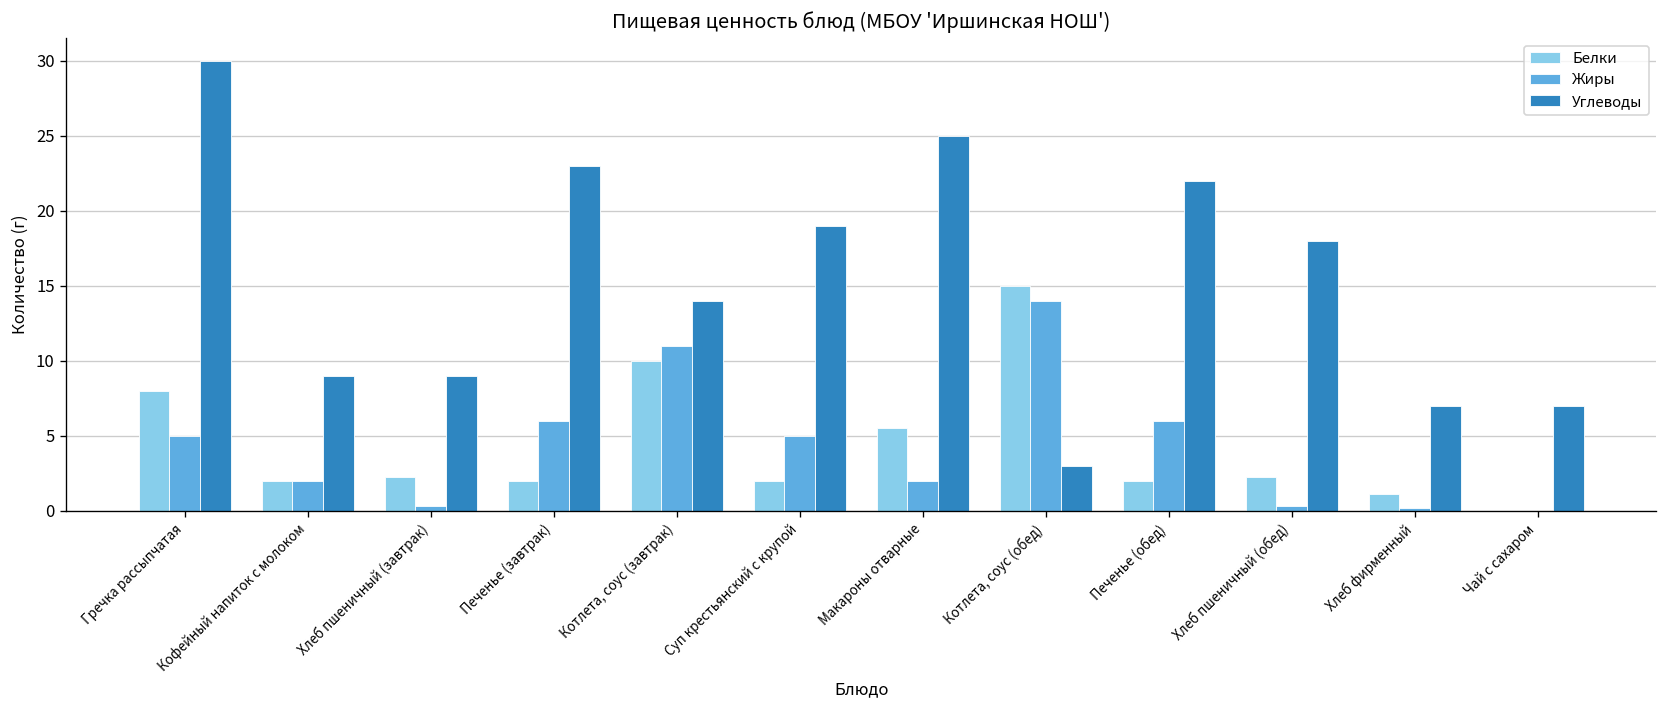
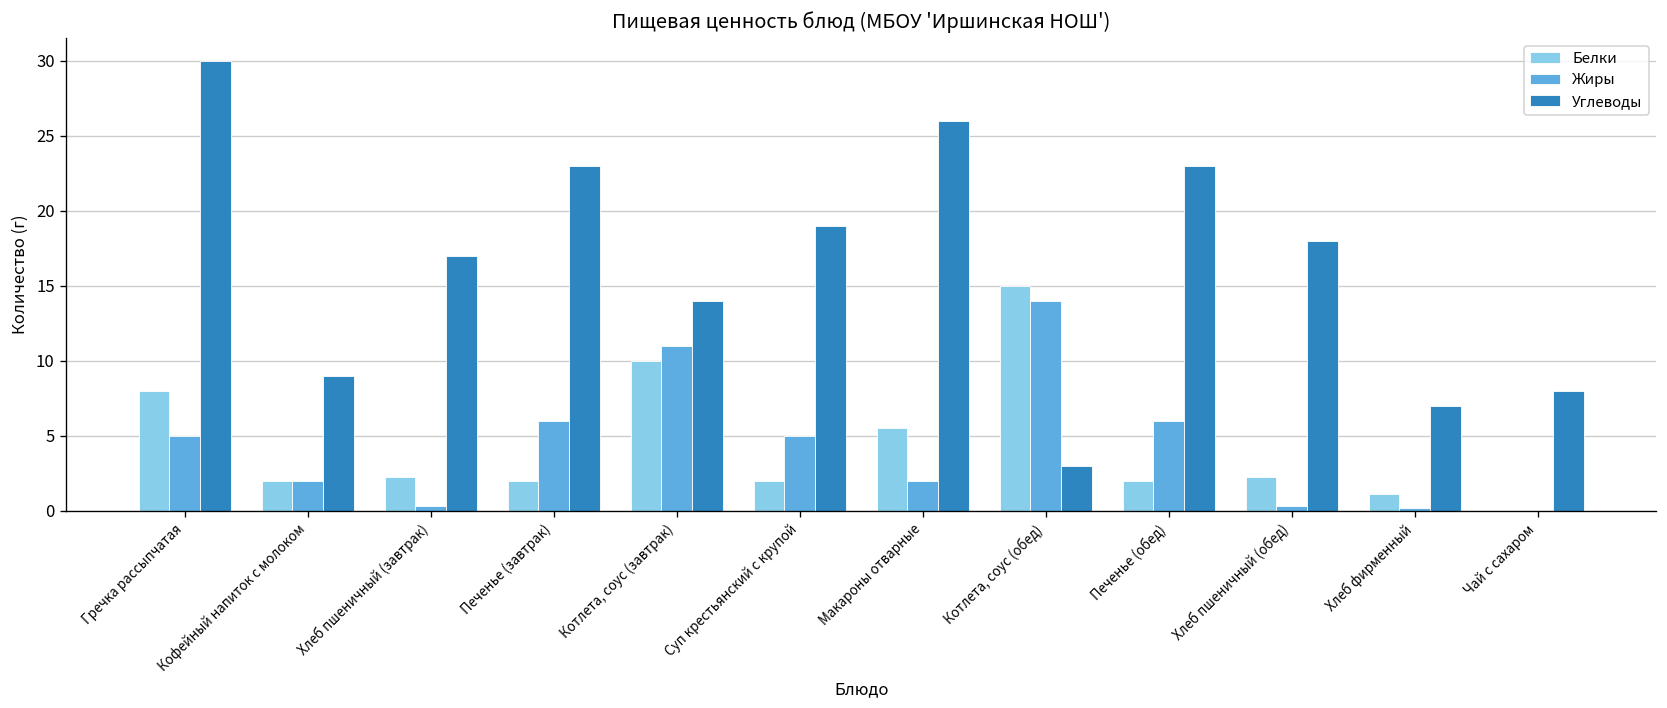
  {
    "Углеводы": {
      "Гречка рассыпчатая": 30,
      "Кофейный напиток с молоком": 9,
-     "Хлеб пшеничный (завтрак)": 9,
+     "Хлеб пшеничный (завтрак)": 17,
      "Печенье (завтрак)": 23,
      "Котлета, соус (завтрак)": 14,
      "Суп крестьянский с крупой": 19,
-     "Макароны отварные": 25,
+     "Макароны отварные": 26,
      "Котлета, соус (обед)": 3,
-     "Печенье (обед)": 22,
+     "Печенье (обед)": 23,
      "Хлеб пшеничный (обед)": 18,
      "Хлеб фирменный": 7,
-     "Чай с сахаром": 7
+     "Чай с сахаром": 8
    }
  }
